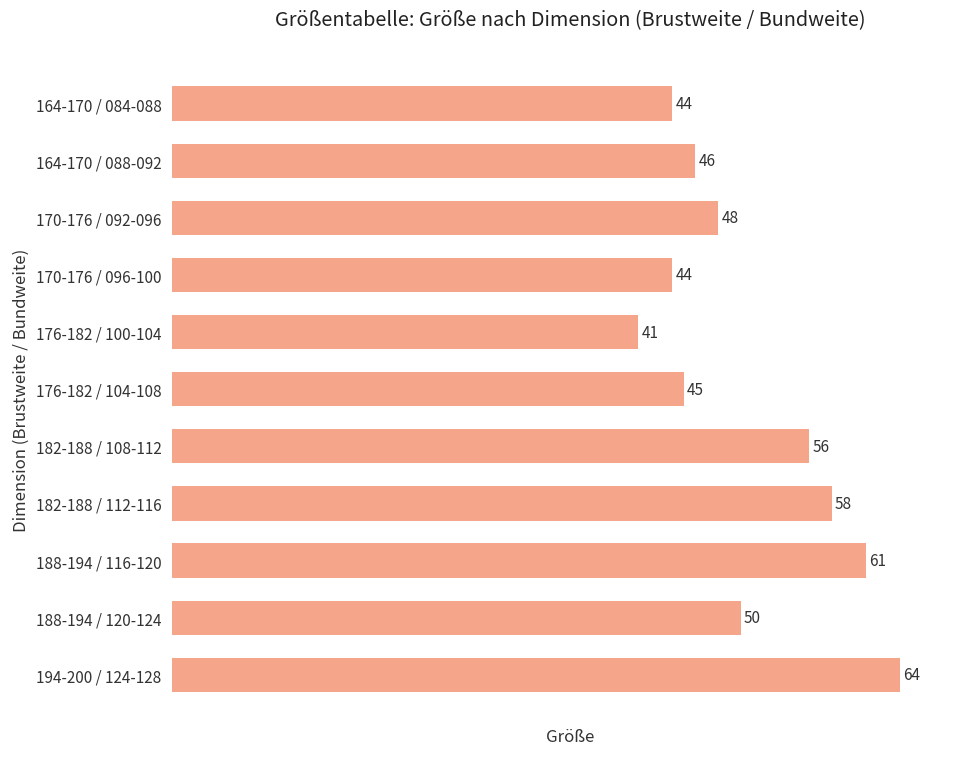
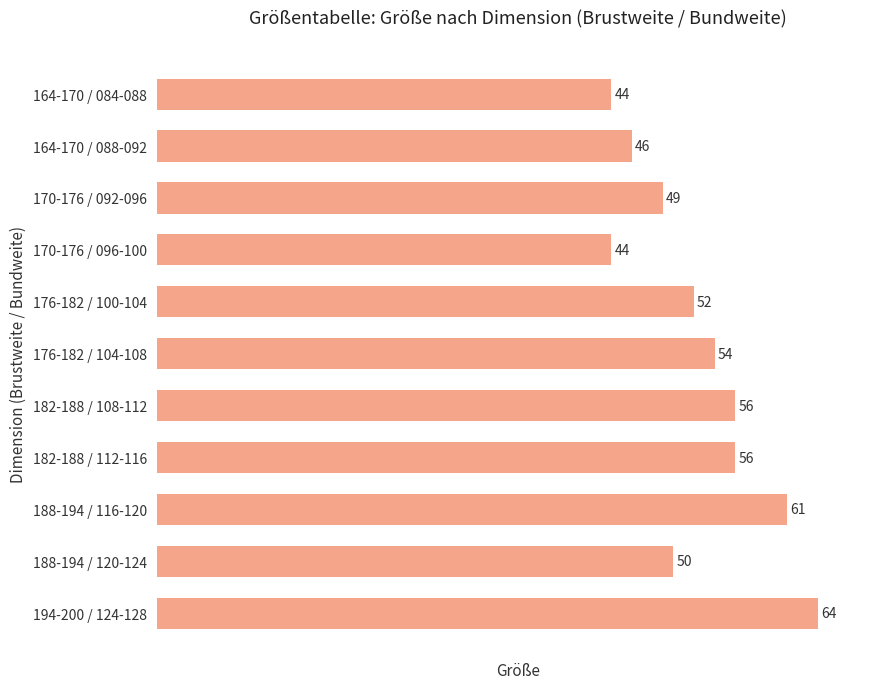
  {
    "164-170 / 084-088": 44,
    "164-170 / 088-092": 46,
-   "170-176 / 092-096": 48,
+   "170-176 / 092-096": 49,
    "170-176 / 096-100": 44,
-   "176-182 / 100-104": 41,
-   "176-182 / 104-108": 45,
+   "176-182 / 100-104": 52,
+   "176-182 / 104-108": 54,
    "182-188 / 108-112": 56,
-   "182-188 / 112-116": 58,
+   "182-188 / 112-116": 56,
    "188-194 / 116-120": 61,
    "188-194 / 120-124": 50,
    "194-200 / 124-128": 64
  }
